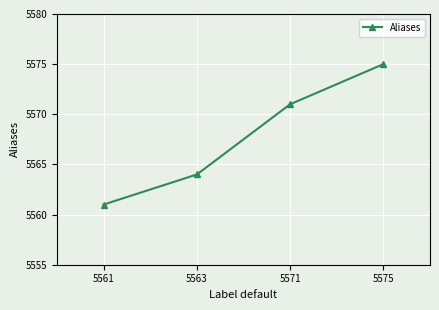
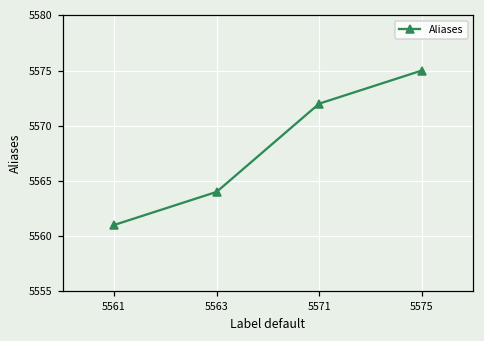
  {
    "5561": 5561,
    "5563": 5564,
-   "5571": 5571,
+   "5571": 5572,
    "5575": 5575
  }
